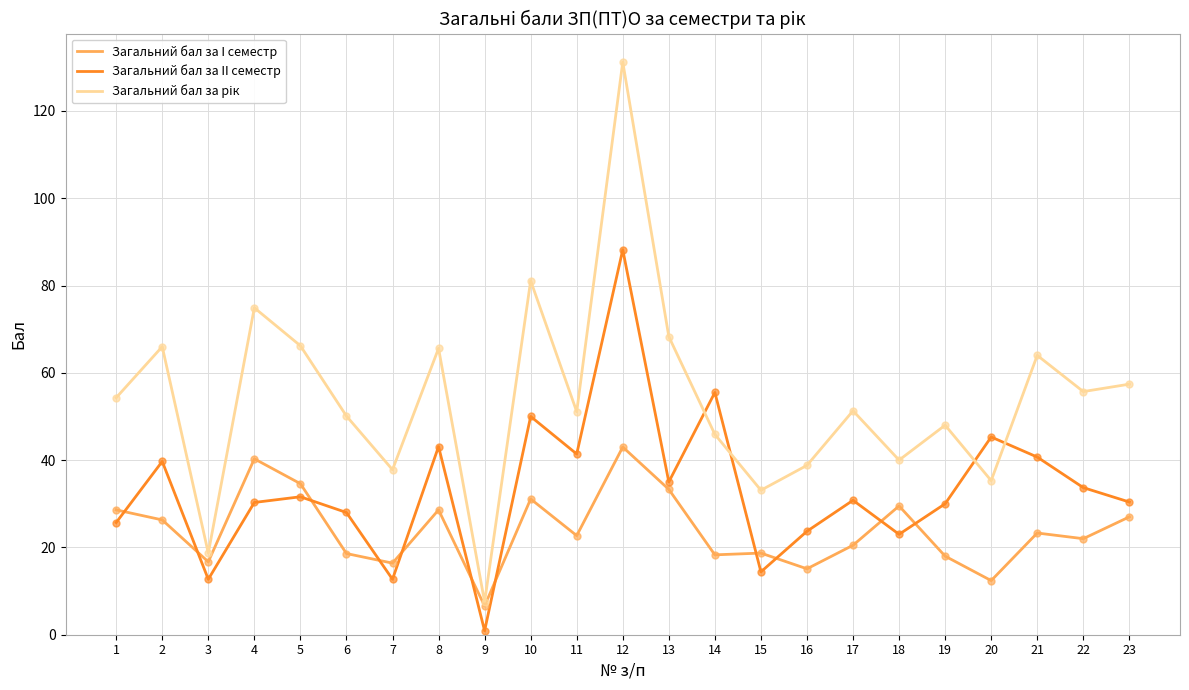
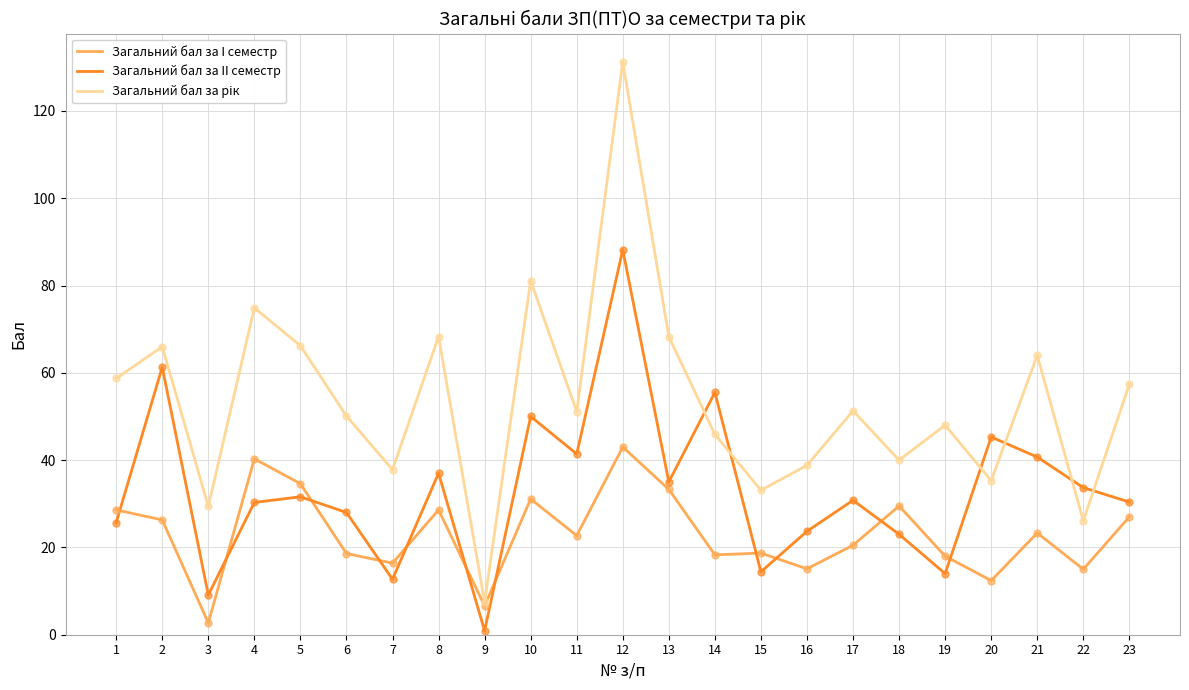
  {
    "Загальний бал за І семестр": {
      "1": 29,
      "2": 26,
-     "3": 17,
+     "3": 3,
      "4": 40,
      "5": 35,
      "6": 19,
      "7": 16,
      "8": 29,
      "9": 7,
      "10": 31,
      "11": 23,
      "12": 43,
      "13": 33,
      "14": 18,
      "15": 19,
      "16": 15,
      "17": 21,
      "18": 30,
      "19": 18,
      "20": 12,
      "21": 23,
-     "22": 22,
+     "22": 15,
      "23": 27
    },
    "Загальний бал за ІІ семестр": {
      "1": 26,
-     "2": 40,
-     "3": 13,
+     "2": 61,
+     "3": 9,
      "4": 30,
      "5": 32,
      "6": 28,
      "7": 13,
-     "8": 43,
+     "8": 37,
      "9": 1,
      "10": 50,
      "11": 41,
      "12": 88,
      "13": 35,
      "14": 56,
      "15": 14,
      "16": 24,
      "17": 31,
      "18": 23,
-     "19": 30,
+     "19": 14,
      "20": 45,
      "21": 41,
      "22": 34,
      "23": 30
    },
    "Загальний бал за рік": {
-     "1": 54,
+     "1": 59,
      "2": 66,
-     "3": 19,
+     "3": 29,
      "4": 75,
      "5": 66,
      "6": 50,
      "7": 38,
-     "8": 66,
+     "8": 68,
      "9": 8,
      "10": 81,
      "11": 51,
      "12": 131,
      "13": 68,
      "14": 46,
      "15": 33,
      "16": 39,
      "17": 51,
      "18": 40,
      "19": 48,
      "20": 35,
      "21": 64,
-     "22": 56,
+     "22": 26,
      "23": 57
    }
  }
